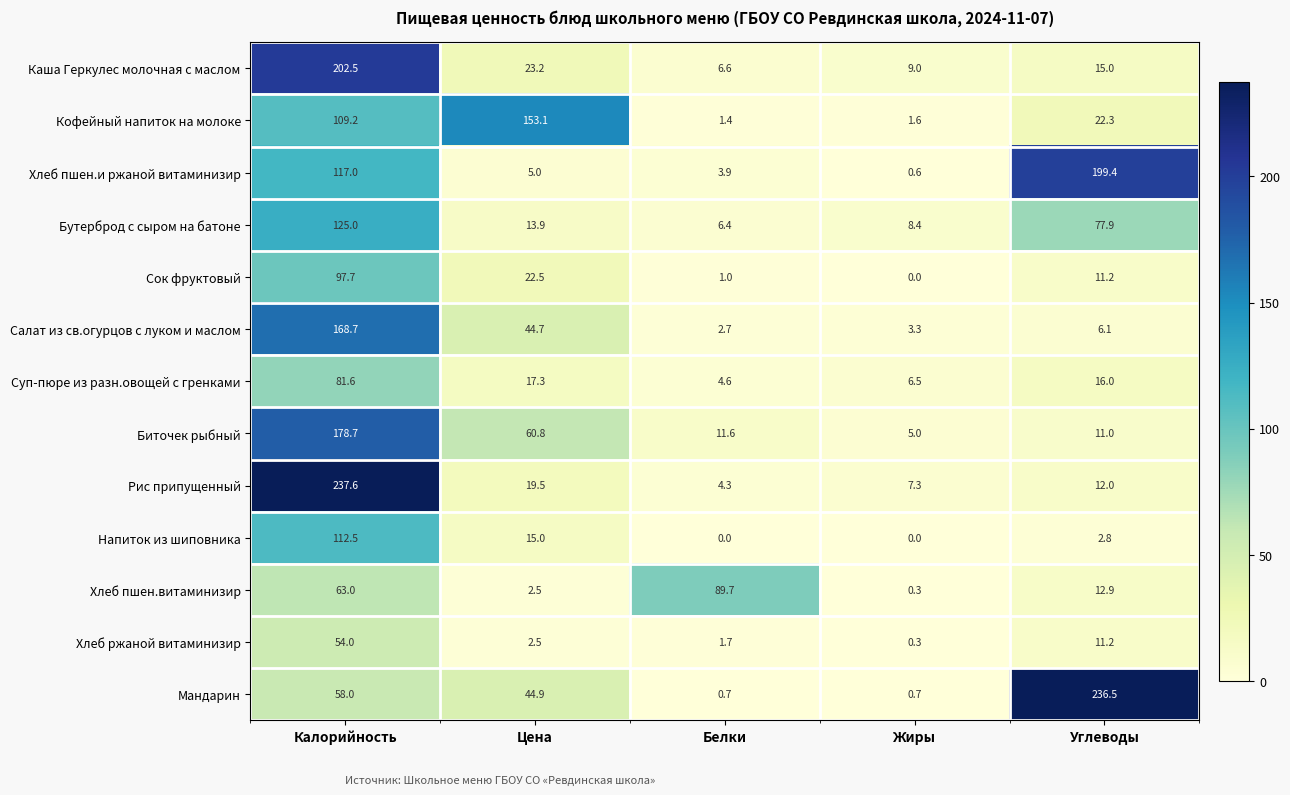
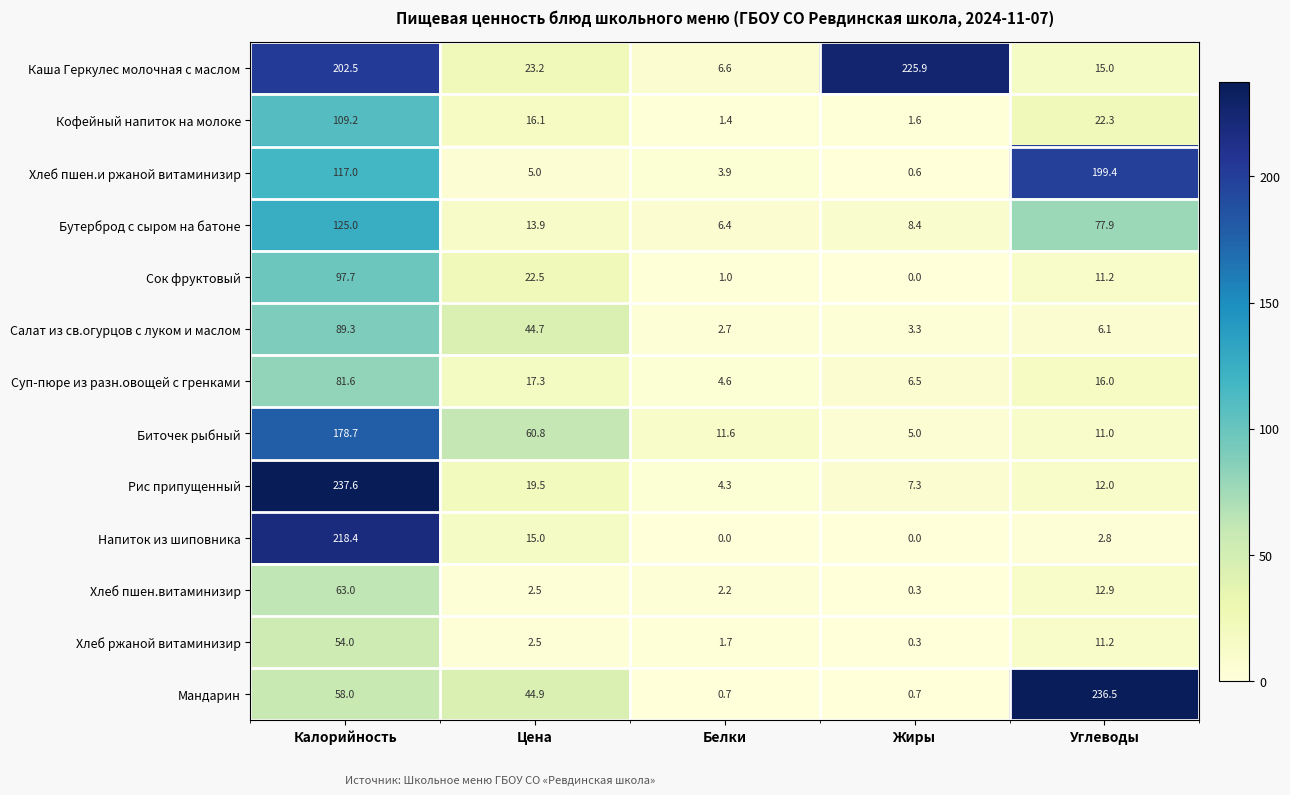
  {
    "Каша Геркулес молочная с маслом": {
      "Калорийность": 202.5,
      "Цена": 23.2,
      "Белки": 6.6,
-     "Жиры": 9.0,
+     "Жиры": 225.9,
      "Углеводы": 15.0
    },
    "Кофейный напиток на молоке": {
      "Калорийность": 109.2,
-     "Цена": 153.1,
+     "Цена": 16.1,
      "Белки": 1.4,
      "Жиры": 1.6,
      "Углеводы": 22.3
    },
    "Хлеб пшен.и ржаной витаминизир": {
      "Калорийность": 117.0,
      "Цена": 5.0,
      "Белки": 3.9,
      "Жиры": 0.6,
      "Углеводы": 199.4
    },
    "Бутерброд с сыром на батоне": {
      "Калорийность": 125.0,
      "Цена": 13.9,
      "Белки": 6.4,
      "Жиры": 8.4,
      "Углеводы": 77.9
    },
    "Сок фруктовый": {
      "Калорийность": 97.7,
      "Цена": 22.5,
      "Белки": 1.0,
      "Жиры": 0.0,
      "Углеводы": 11.2
    },
    "Салат из св.огурцов с луком и маслом": {
-     "Калорийность": 168.7,
+     "Калорийность": 89.3,
      "Цена": 44.7,
      "Белки": 2.7,
      "Жиры": 3.3,
      "Углеводы": 6.1
    },
    "Суп-пюре из разн.овощей с гренками": {
      "Калорийность": 81.6,
      "Цена": 17.3,
      "Белки": 4.6,
      "Жиры": 6.5,
      "Углеводы": 16.0
    },
    "Биточек рыбный": {
      "Калорийность": 178.7,
      "Цена": 60.8,
      "Белки": 11.6,
      "Жиры": 5.0,
      "Углеводы": 11.0
    },
    "Рис припущенный": {
      "Калорийность": 237.6,
      "Цена": 19.5,
      "Белки": 4.3,
      "Жиры": 7.3,
      "Углеводы": 12.0
    },
    "Напиток из шиповника": {
-     "Калорийность": 112.5,
+     "Калорийность": 218.4,
      "Цена": 15.0,
      "Белки": 0.0,
      "Жиры": 0.0,
      "Углеводы": 2.8
    },
    "Хлеб пшен.витаминизир": {
      "Калорийность": 63.0,
      "Цена": 2.5,
-     "Белки": 89.7,
+     "Белки": 2.2,
      "Жиры": 0.3,
      "Углеводы": 12.9
    },
    "Хлеб ржаной витаминизир": {
      "Калорийность": 54.0,
      "Цена": 2.5,
      "Белки": 1.7,
      "Жиры": 0.3,
      "Углеводы": 11.2
    },
    "Мандарин": {
      "Калорийность": 58.0,
      "Цена": 44.9,
      "Белки": 0.7,
      "Жиры": 0.7,
      "Углеводы": 236.5
    }
  }
